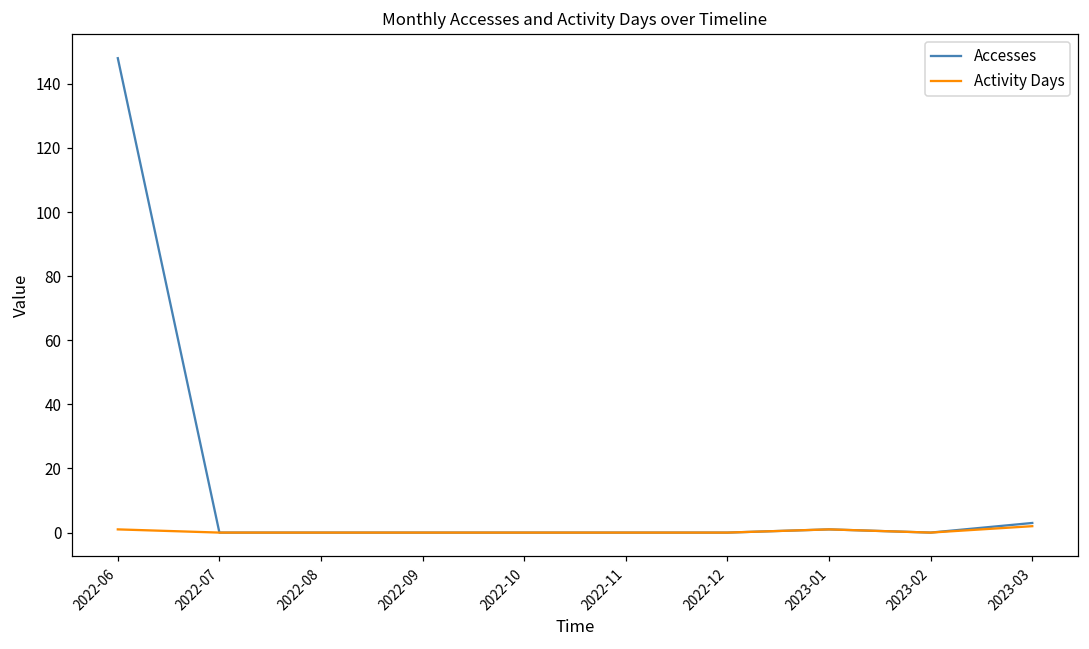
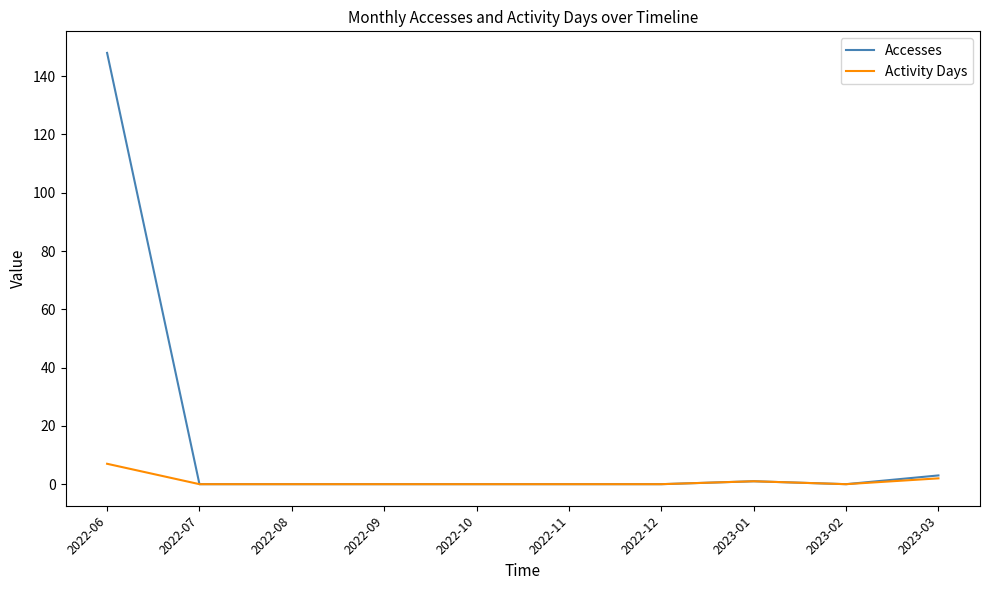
  {
    "Accesses": {
      "2022-06": 148,
      "2023-03": 3
    },
    "Activity Days": {
-     "2022-06": 1,
+     "2022-06": 7,
      "2023-03": 2
    }
  }
